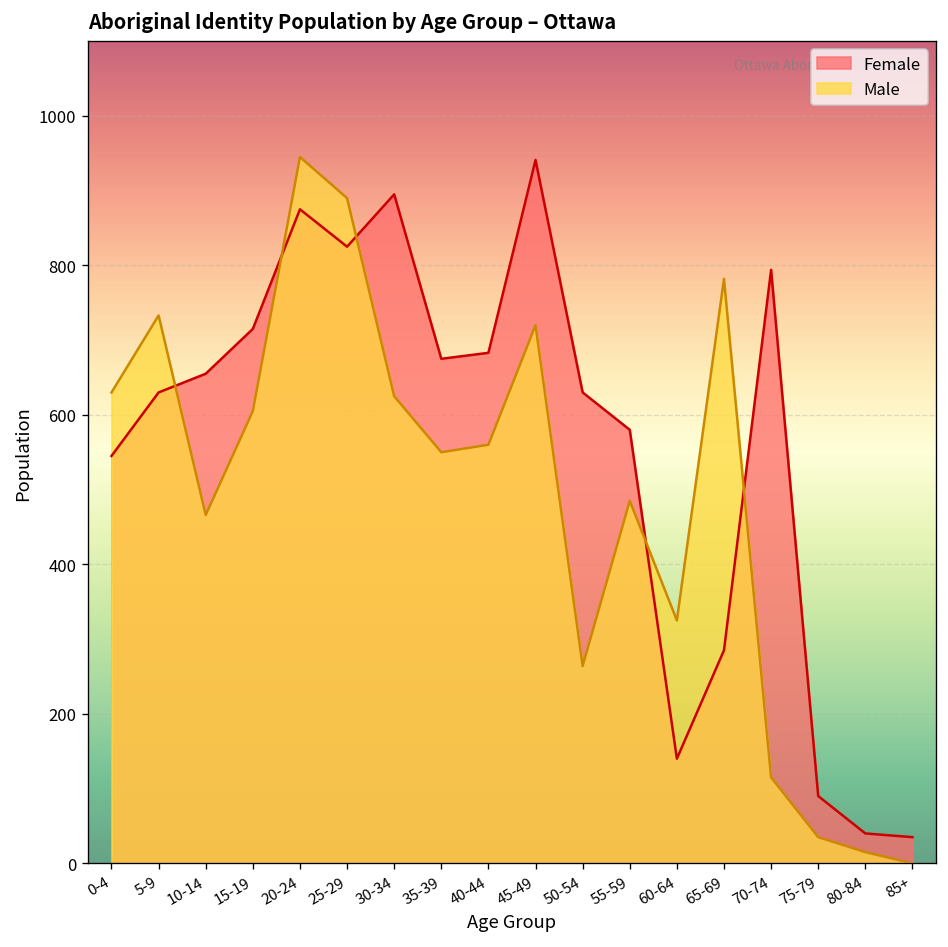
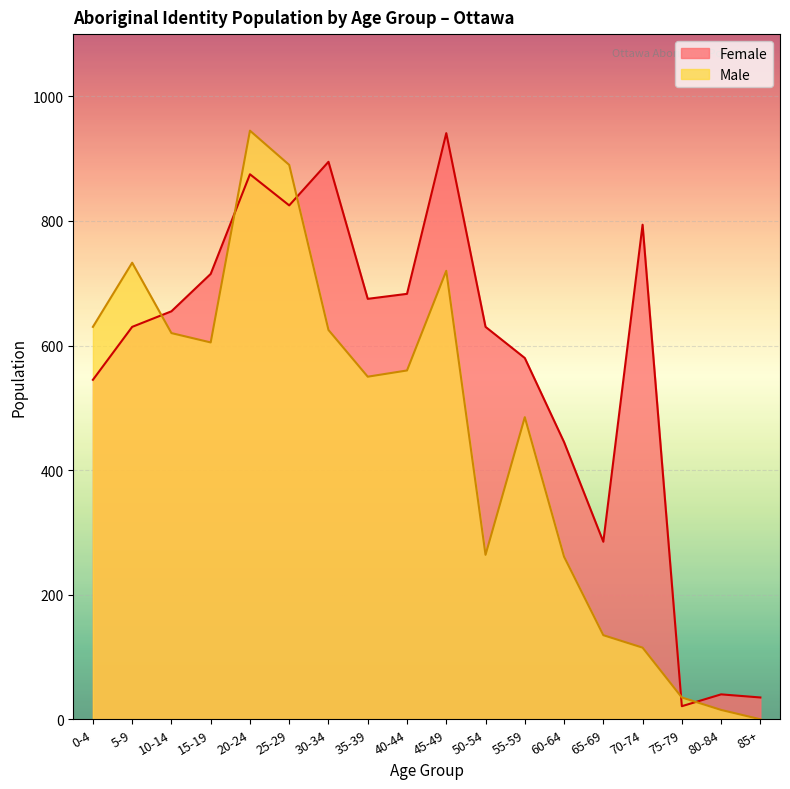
  {
    "Female": {
      "0-4": 550,
      "5-9": 630,
      "10-14": 660,
      "15-19": 720,
      "20-24": 880,
      "25-29": 830,
      "30-34": 900,
      "35-39": 680,
      "40-44": 680,
      "45-49": 940,
      "50-54": 630,
      "55-59": 580,
-     "60-64": 140,
+     "60-64": 450,
      "65-69": 290,
      "70-74": 790,
-     "75-79": 90,
+     "75-79": 20,
      "80-84": 40,
      "85+": 40
    },
    "Male": {
      "0-4": 630,
      "5-9": 730,
-     "10-14": 470,
+     "10-14": 620,
      "15-19": 610,
      "20-24": 950,
      "25-29": 890,
      "30-34": 630,
      "35-39": 550,
      "40-44": 560,
      "45-49": 720,
      "50-54": 260,
      "55-59": 490,
-     "60-64": 330,
-     "65-69": 780,
+     "60-64": 260,
+     "65-69": 140,
      "70-74": 120,
      "75-79": 40,
      "80-84": 20,
      "85+": 0
    }
  }
